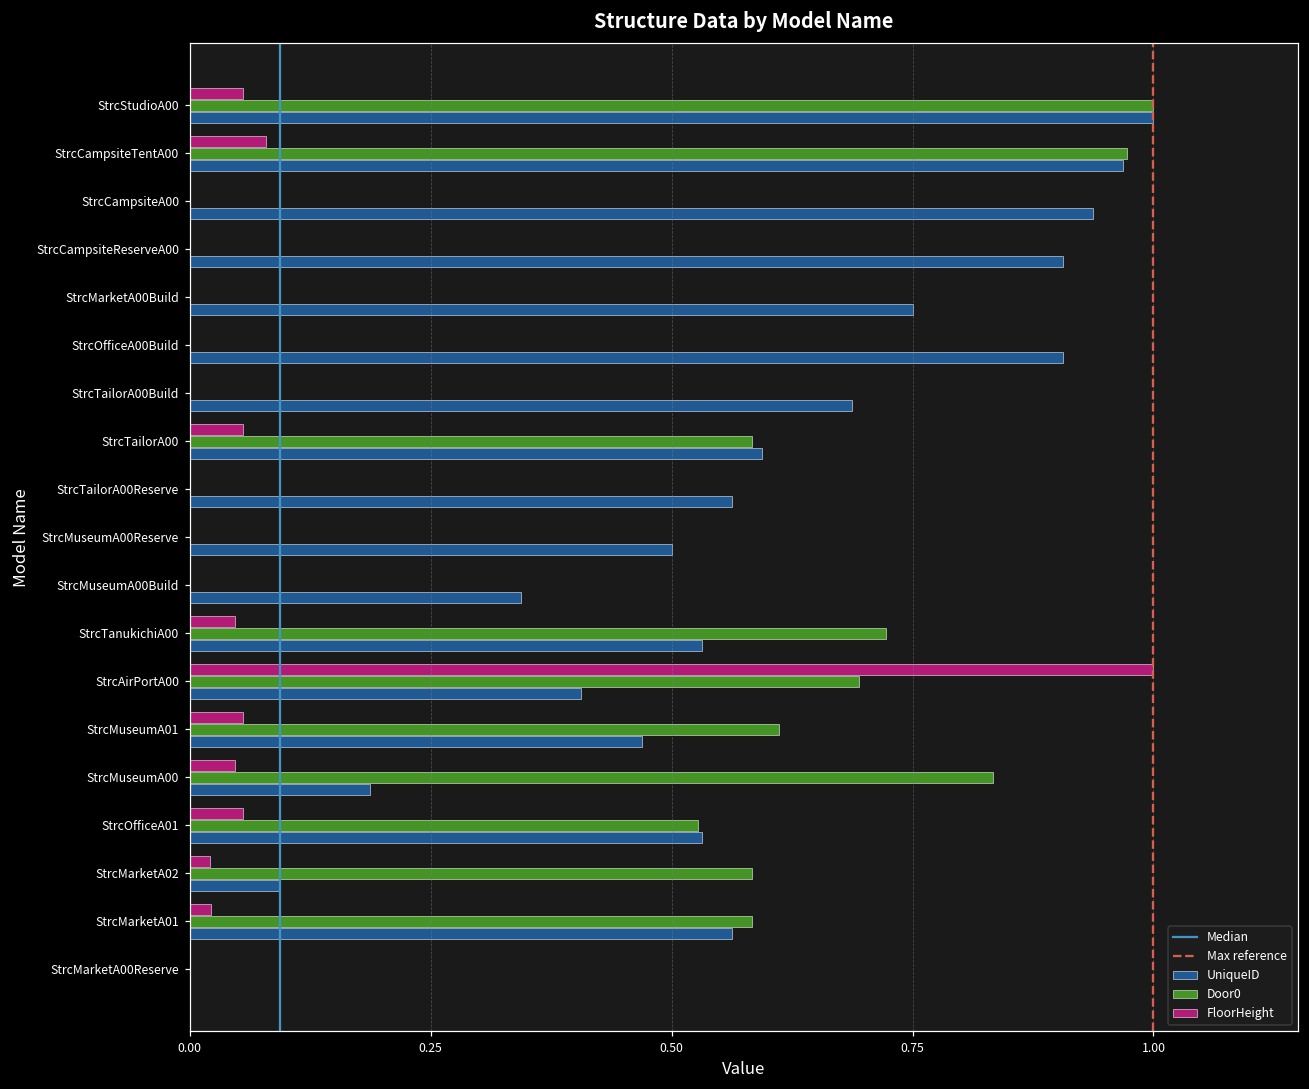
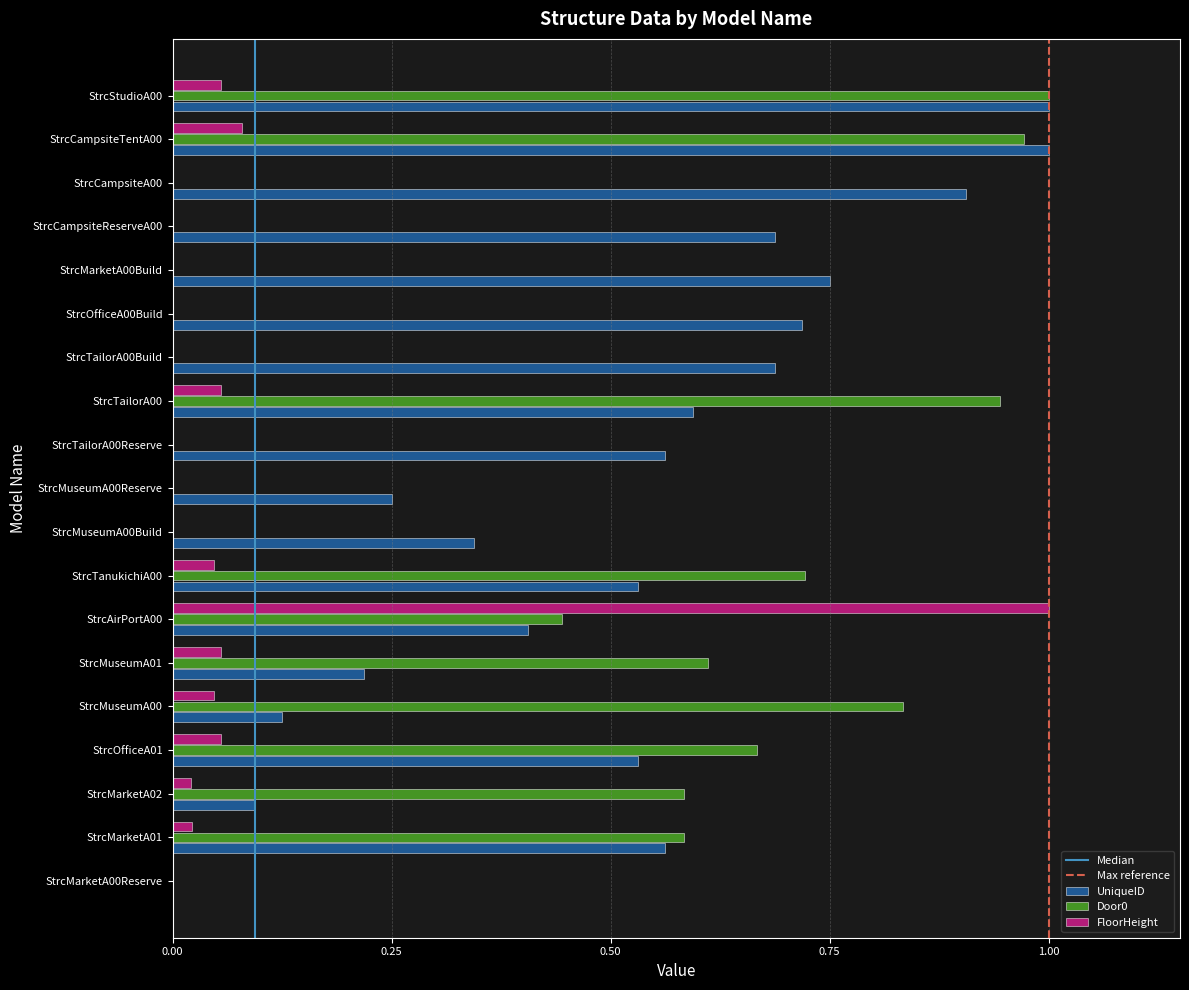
  {
    "UniqueID": {
      "StrcStudioA00": 1.00,
-     "StrcCampsiteTentA00": 0.97,
-     "StrcCampsiteA00": 0.94,
-     "StrcCampsiteReserveA00": 0.91,
+     "StrcCampsiteTentA00": 1.00,
+     "StrcCampsiteA00": 0.91,
+     "StrcCampsiteReserveA00": 0.69,
      "StrcMarketA00Build": 0.75,
-     "StrcOfficeA00Build": 0.91,
+     "StrcOfficeA00Build": 0.72,
      "StrcTailorA00Build": 0.69,
      "StrcTailorA00": 0.59,
      "StrcTailorA00Reserve": 0.56,
-     "StrcMuseumA00Reserve": 0.50,
+     "StrcMuseumA00Reserve": 0.25,
      "StrcMuseumA00Build": 0.34,
      "StrcTanukichiA00": 0.53,
      "StrcAirPortA00": 0.41,
-     "StrcMuseumA01": 0.47,
-     "StrcMuseumA00": 0.19,
+     "StrcMuseumA01": 0.22,
+     "StrcMuseumA00": 0.13,
      "StrcOfficeA01": 0.53,
      "StrcMarketA02": 0.09,
      "StrcMarketA01": 0.56,
      "StrcMarketA00Reserve": 0.00
    },
    "Door0": {
      "StrcStudioA00": 1.00,
      "StrcCampsiteTentA00": 0.97,
      "StrcCampsiteA00": 0.00,
      "StrcCampsiteReserveA00": 0.00,
      "StrcMarketA00Build": 0.00,
      "StrcOfficeA00Build": 0.00,
      "StrcTailorA00Build": 0.00,
-     "StrcTailorA00": 0.58,
+     "StrcTailorA00": 0.94,
      "StrcTailorA00Reserve": 0.00,
      "StrcMuseumA00Reserve": 0.00,
      "StrcMuseumA00Build": 0.00,
      "StrcTanukichiA00": 0.72,
-     "StrcAirPortA00": 0.69,
+     "StrcAirPortA00": 0.44,
      "StrcMuseumA01": 0.61,
      "StrcMuseumA00": 0.83,
-     "StrcOfficeA01": 0.53,
+     "StrcOfficeA01": 0.67,
      "StrcMarketA02": 0.58,
      "StrcMarketA01": 0.58,
      "StrcMarketA00Reserve": 0.00
    },
    "FloorHeight": {
      "StrcStudioA00": 0.06,
      "StrcCampsiteTentA00": 0.08,
      "StrcCampsiteA00": 0.00,
      "StrcCampsiteReserveA00": 0.00,
      "StrcMarketA00Build": 0.00,
      "StrcOfficeA00Build": 0.00,
      "StrcTailorA00Build": 0.00,
      "StrcTailorA00": 0.06,
      "StrcTailorA00Reserve": 0.00,
      "StrcMuseumA00Reserve": 0.00,
      "StrcMuseumA00Build": 0.00,
      "StrcTanukichiA00": 0.05,
      "StrcAirPortA00": 1.00,
      "StrcMuseumA01": 0.06,
      "StrcMuseumA00": 0.05,
      "StrcOfficeA01": 0.06,
      "StrcMarketA02": 0.02,
      "StrcMarketA01": 0.02,
      "StrcMarketA00Reserve": 0.00
    }
  }
